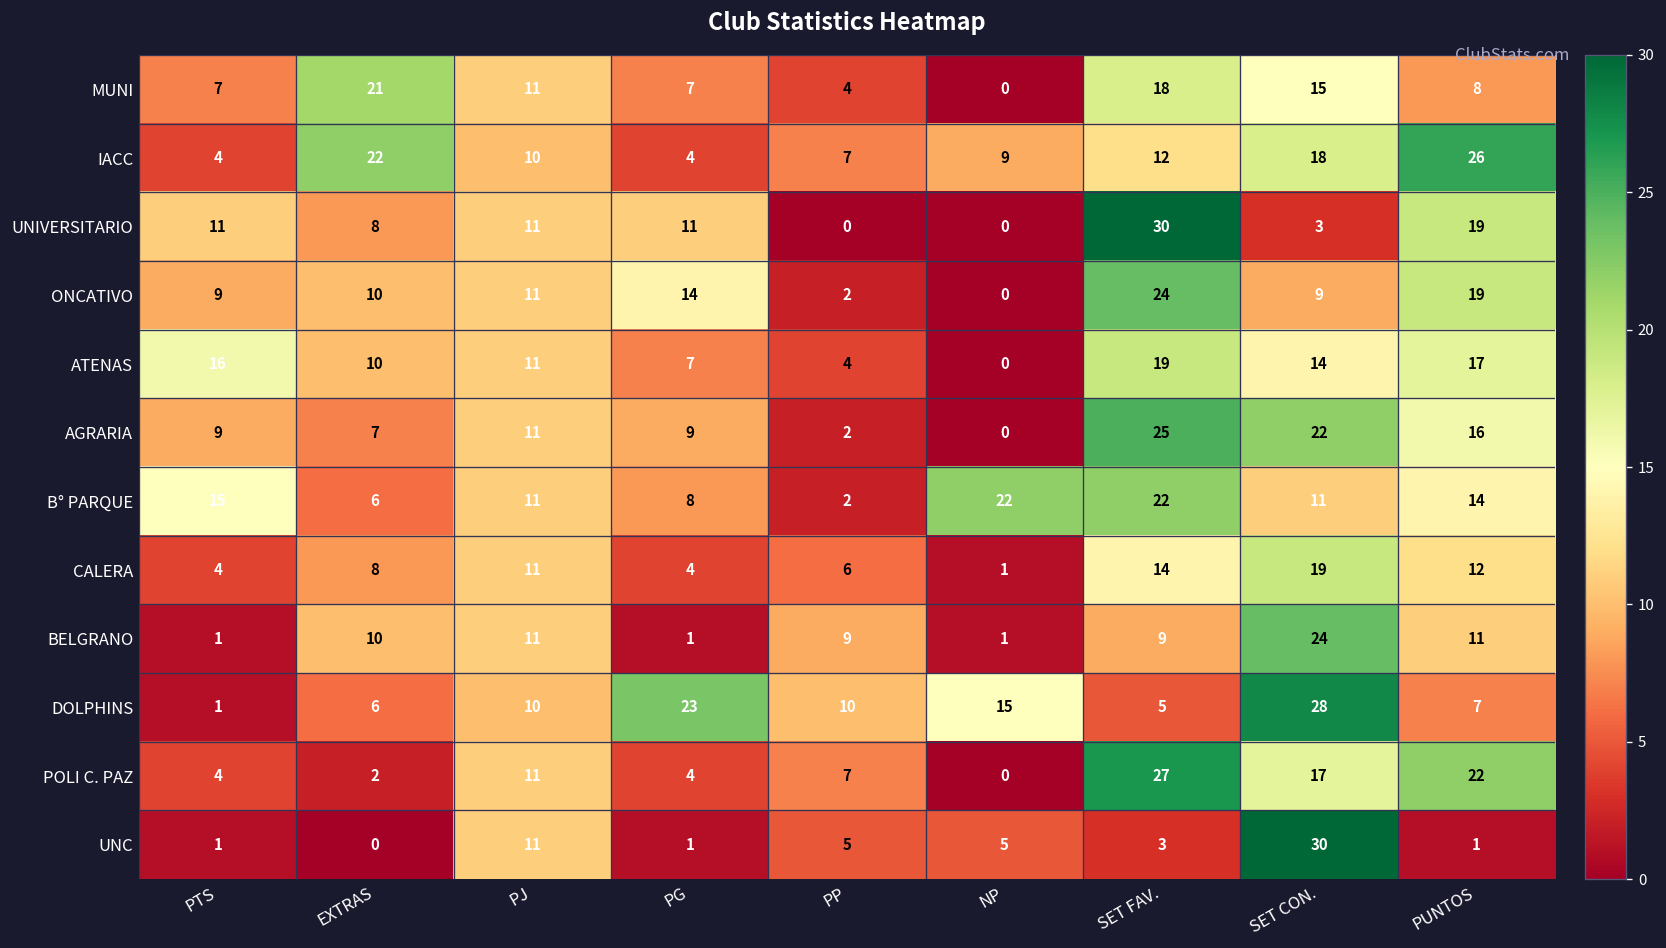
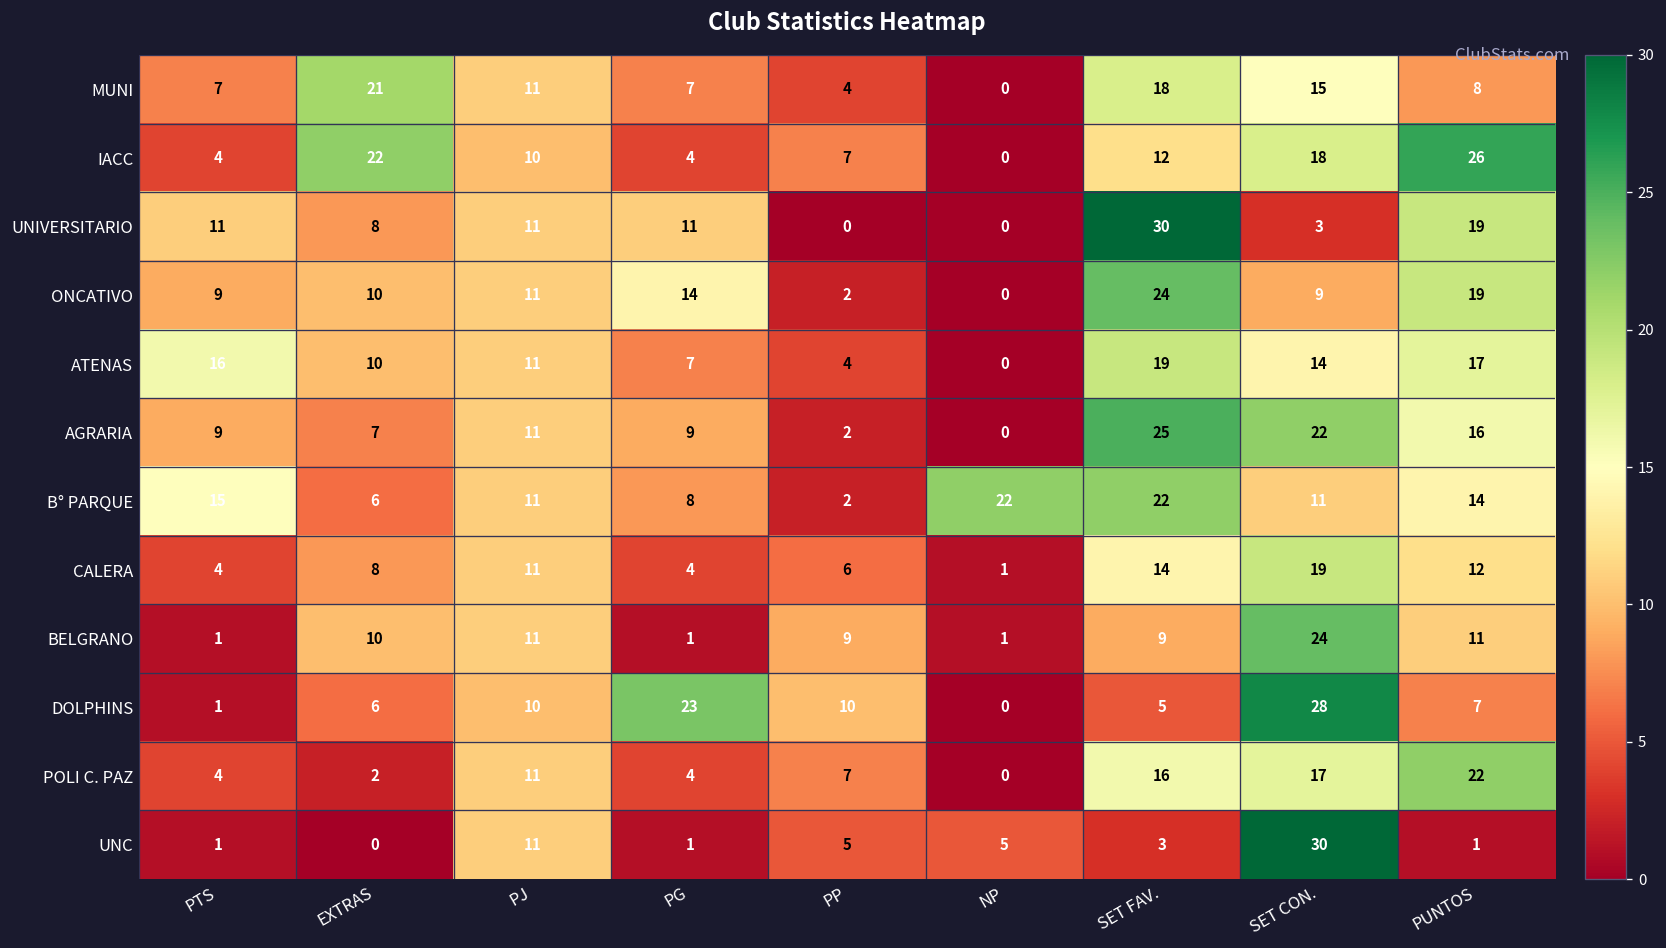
  {
    "MUNI": {
      "PTS": 7,
      "EXTRAS": 21,
      "PJ": 11,
      "PG": 7,
      "PP": 4,
      "NP": 0,
      "SET FAV.": 18,
      "SET CON.": 15
    },
    "IACC": {
      "PTS": 4,
      "EXTRAS": 22,
      "PJ": 10,
      "PG": 4,
      "PP": 7,
-     "NP": 9,
+     "NP": 0,
      "SET FAV.": 12,
      "SET CON.": 18,
      "PUNTOS": 26
    },
    "UNIVERSITARIO": {
      "PTS": 11,
      "EXTRAS": 8,
      "PJ": 11,
      "PG": 11,
      "PP": 0,
      "NP": 0,
      "SET FAV.": 30,
      "SET CON.": 3,
      "PUNTOS": 19
    },
    "ONCATIVO": {
      "PTS": 9,
      "EXTRAS": 10,
      "PJ": 11,
      "PG": 14,
      "PP": 2,
      "NP": 0,
      "SET FAV.": 24,
      "SET CON.": 9,
      "PUNTOS": 19
    },
    "ATENAS": {
      "PTS": 16,
      "EXTRAS": 10,
      "PJ": 11,
      "PG": 7,
      "PP": 4,
      "NP": 0,
      "SET FAV.": 19,
      "SET CON.": 14,
      "PUNTOS": 17
    },
    "AGRARIA": {
      "PTS": 9,
      "EXTRAS": 7,
      "PJ": 11,
      "PG": 9,
      "PP": 2,
      "NP": 0,
      "SET FAV.": 25,
      "SET CON.": 22,
      "PUNTOS": 16
    },
    "B° PARQUE": {
      "PTS": 15,
      "EXTRAS": 6,
      "PJ": 11,
      "PG": 8,
      "PP": 2,
      "NP": 22,
      "SET FAV.": 22,
      "SET CON.": 11,
      "PUNTOS": 14
    },
    "CALERA": {
      "PTS": 4,
      "EXTRAS": 8,
      "PJ": 11,
      "PG": 4,
      "PP": 6,
      "NP": 1,
      "SET FAV.": 14,
      "SET CON.": 19,
      "PUNTOS": 12
    },
    "BELGRANO": {
      "PTS": 1,
      "EXTRAS": 10,
      "PJ": 11,
      "PG": 1,
      "PP": 9,
      "NP": 1,
      "SET FAV.": 9,
      "SET CON.": 24,
      "PUNTOS": 11
    },
    "DOLPHINS": {
      "PTS": 1,
      "EXTRAS": 6,
      "PJ": 10,
      "PG": 23,
      "PP": 10,
-     "NP": 15,
+     "NP": 0,
      "SET FAV.": 5,
      "SET CON.": 28,
      "PUNTOS": 7
    },
    "POLI C. PAZ": {
      "PTS": 4,
      "EXTRAS": 2,
      "PJ": 11,
      "PG": 4,
      "PP": 7,
      "NP": 0,
-     "SET FAV.": 27,
+     "SET FAV.": 16,
      "SET CON.": 17,
      "PUNTOS": 22
    },
    "UNC": {
      "PTS": 1,
      "EXTRAS": 0,
      "PJ": 11,
      "PG": 1,
      "PP": 5,
      "NP": 5,
      "SET FAV.": 3,
      "SET CON.": 30,
      "PUNTOS": 1
    }
  }
